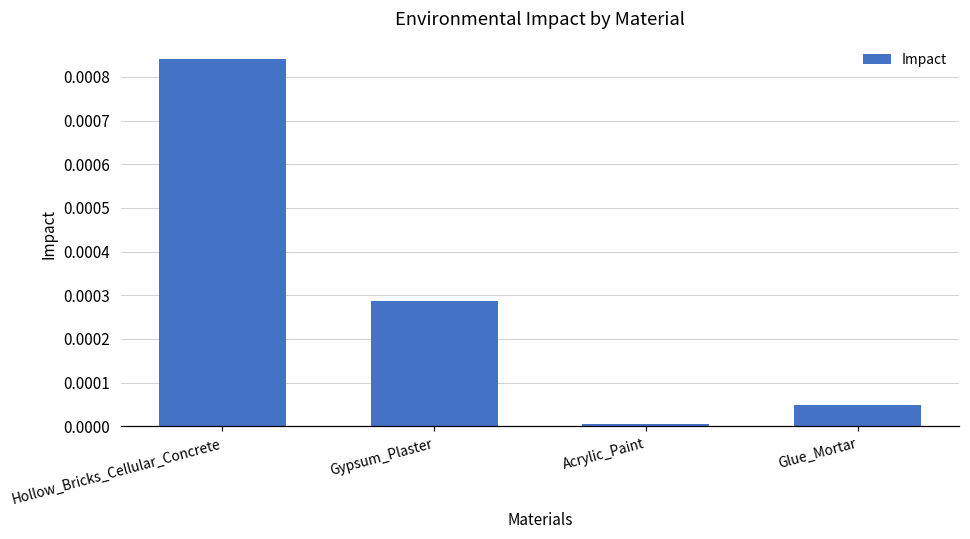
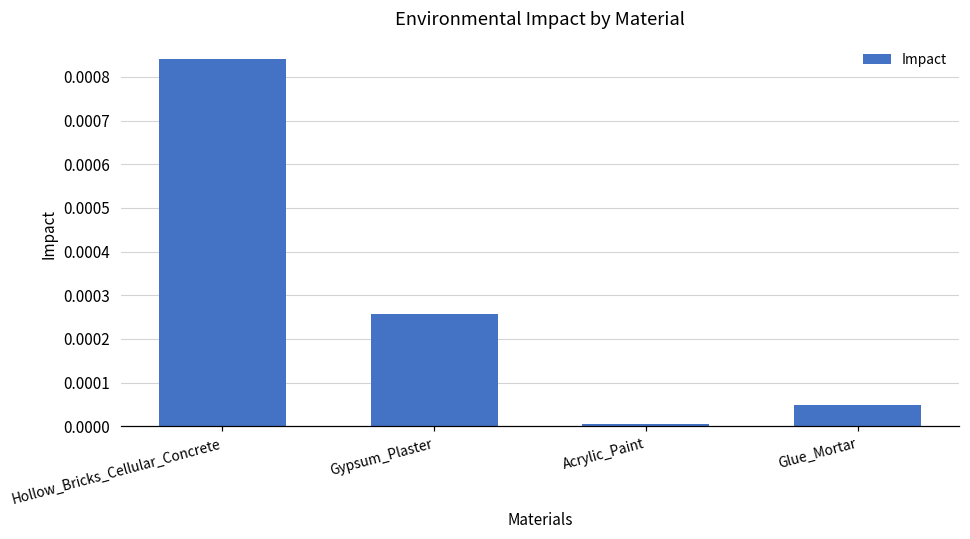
  {
    "Hollow_Bricks_Cellular_Concrete": 0.00084,
-   "Gypsum_Plaster": 0.00029,
+   "Gypsum_Plaster": 0.00026,
    "Glue_Mortar": 0.00005
  }
